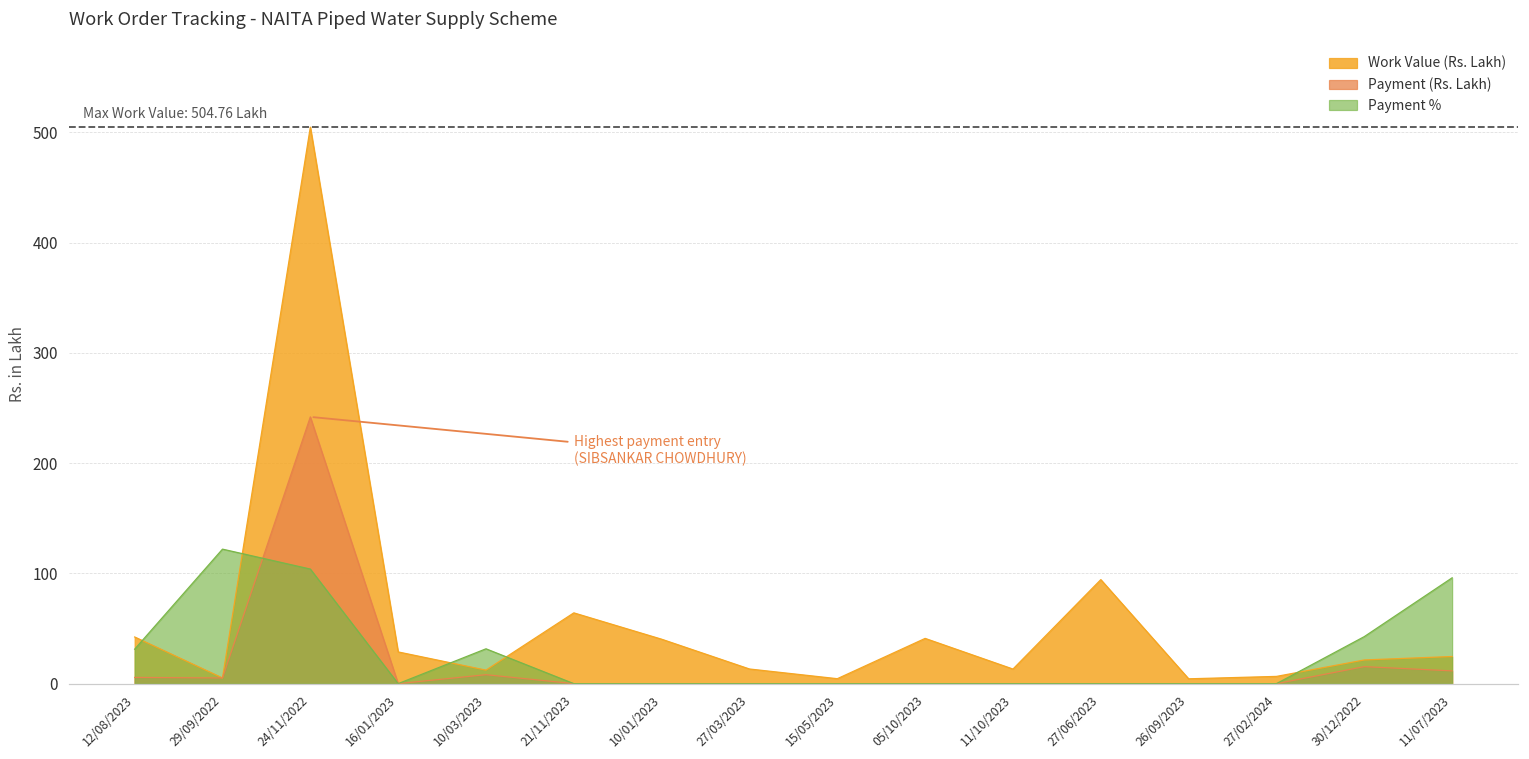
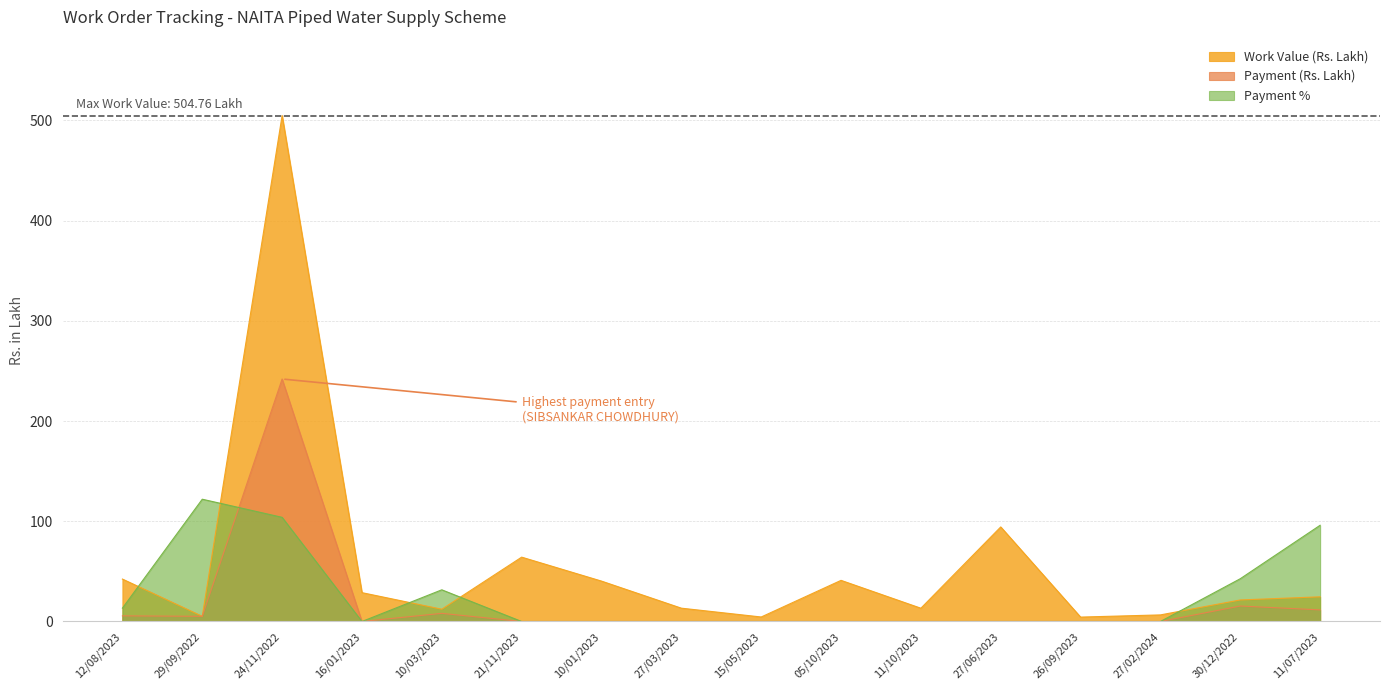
  {
    "Payment %": {
-     "12/08/2023": 31,
+     "12/08/2023": 13,
      "29/09/2022": 122,
      "24/11/2022": 104,
      "10/03/2023": 32,
      "30/12/2022": 43,
      "11/07/2023": 96
    }
  }
